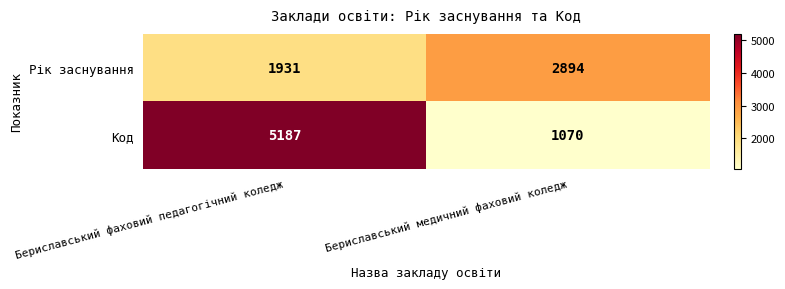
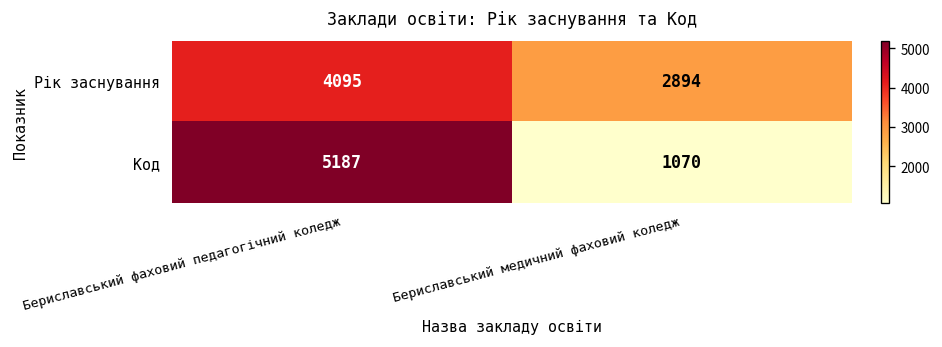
  {
    "Рік заснування": {
-     "Бериславський фаховий педагогічний коледж": 1931,
+     "Бериславський фаховий педагогічний коледж": 4095,
      "Бериславський медичний фаховий коледж": 2894
    },
    "Код": {
      "Бериславський фаховий педагогічний коледж": 5187,
      "Бериславський медичний фаховий коледж": 1070
    }
  }
